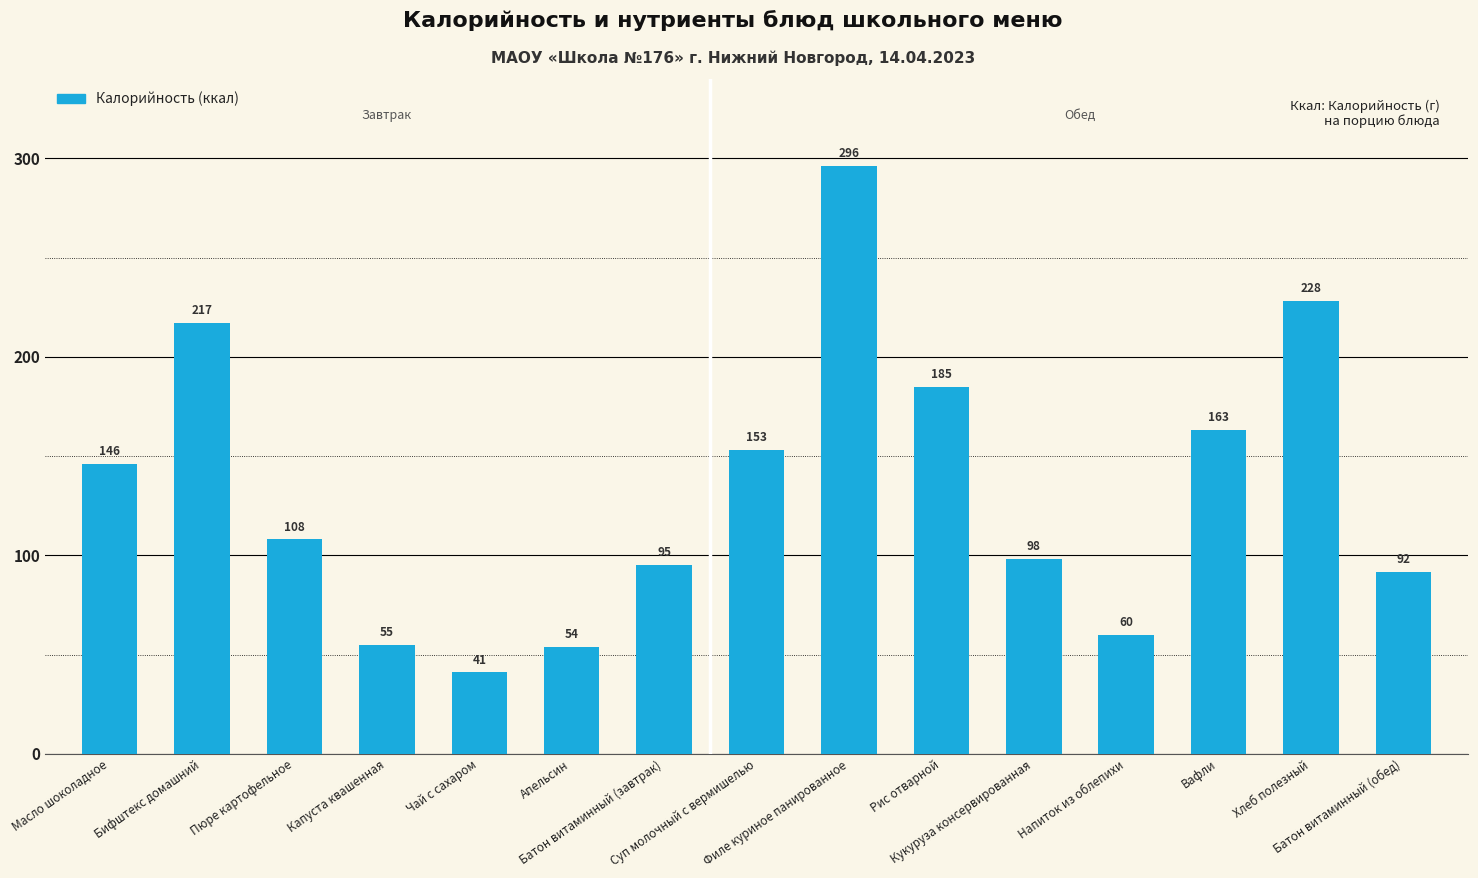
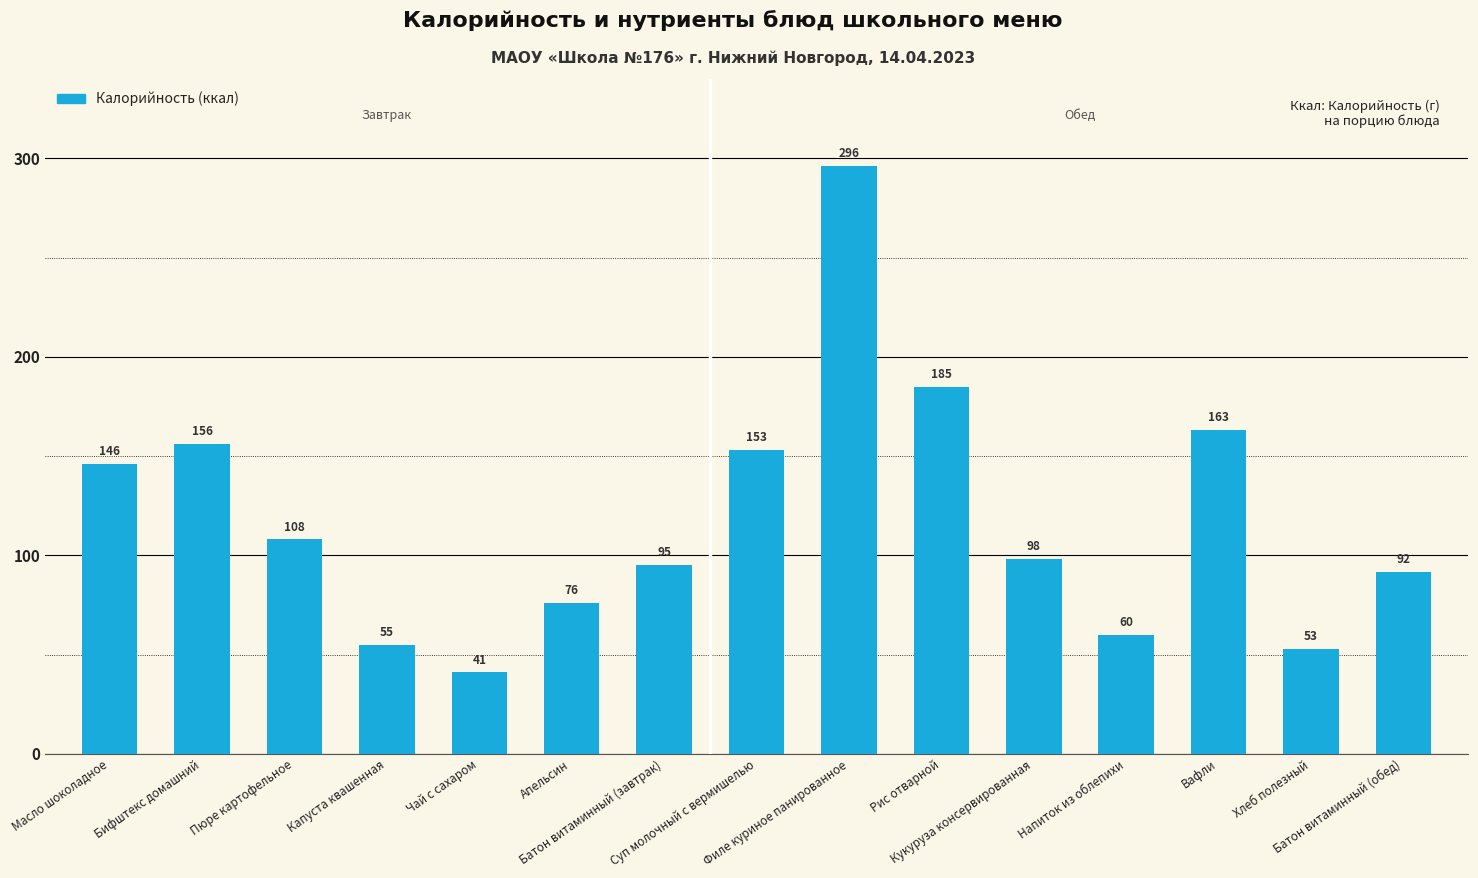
  {
    "Масло шоколадное": 146,
-   "Бифштекс домашний": 217,
+   "Бифштекс домашний": 156,
    "Пюре картофельное": 108,
    "Капуста квашенная": 55,
    "Чай с сахаром": 41,
-   "Апельсин": 54,
+   "Апельсин": 76,
    "Батон витаминный (завтрак)": 95,
    "Суп молочный с вермишелью": 153,
    "Филе куриное панированное": 296,
    "Рис отварной": 185,
    "Кукуруза консервированная": 98,
    "Напиток из облепихи": 60,
    "Вафли": 163,
-   "Хлеб полезный": 228,
+   "Хлеб полезный": 53,
    "Батон витаминный (обед)": 92
  }
